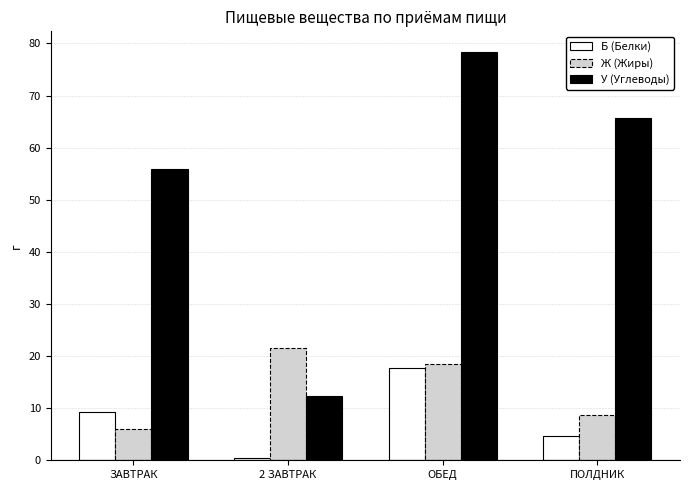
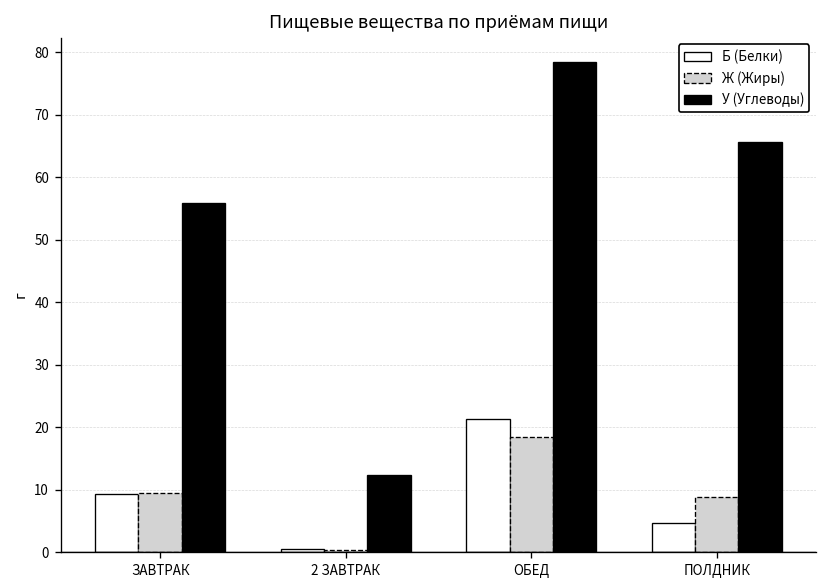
  {
    "Б (Белки)": {
      "ЗАВТРАК": 9,
      "2 ЗАВТРАК": 0,
-     "ОБЕД": 18,
+     "ОБЕД": 21,
      "ПОЛДНИК": 5
    },
    "Ж (Жиры)": {
-     "ЗАВТРАК": 6,
-     "2 ЗАВТРАК": 22,
+     "ЗАВТРАК": 10,
+     "2 ЗАВТРАК": 0,
      "ОБЕД": 19,
      "ПОЛДНИК": 9
    },
    "У (Углеводы)": {
      "ЗАВТРАК": 56,
      "2 ЗАВТРАК": 12,
      "ОБЕД": 78,
      "ПОЛДНИК": 66
    }
  }
